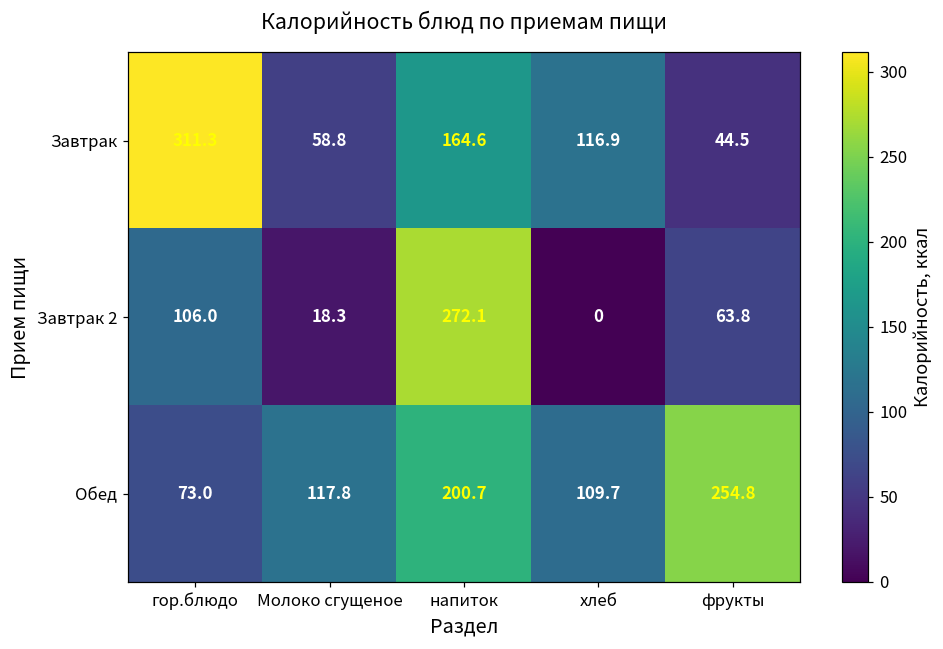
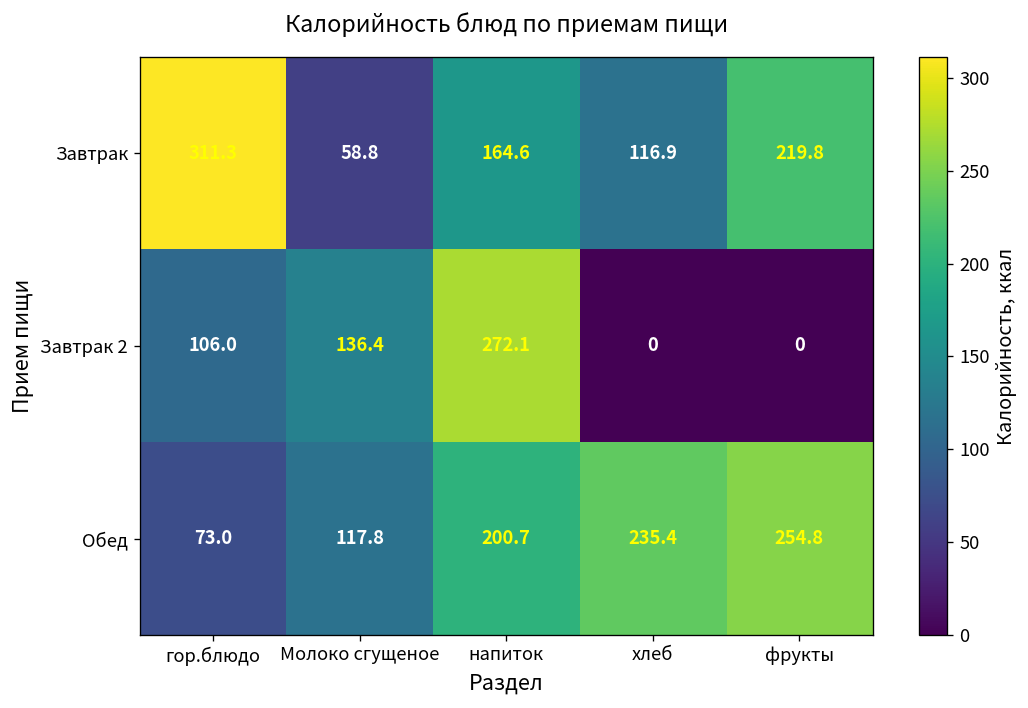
  {
    "Завтрак": {
      "Молоко сгущеное": 58.8,
      "напиток": 164.6,
      "хлеб": 116.9,
-     "фрукты": 44.5
+     "фрукты": 219.8
    },
    "Завтрак 2": {
      "гор.блюдо": 106.0,
-     "Молоко сгущеное": 18.3,
+     "Молоко сгущеное": 136.4,
      "напиток": 272.1,
      "хлеб": 0,
-     "фрукты": 63.8
+     "фрукты": 0
    },
    "Обед": {
      "гор.блюдо": 73.0,
      "Молоко сгущеное": 117.8,
      "напиток": 200.7,
-     "хлеб": 109.7,
+     "хлеб": 235.4,
      "фрукты": 254.8
    }
  }
